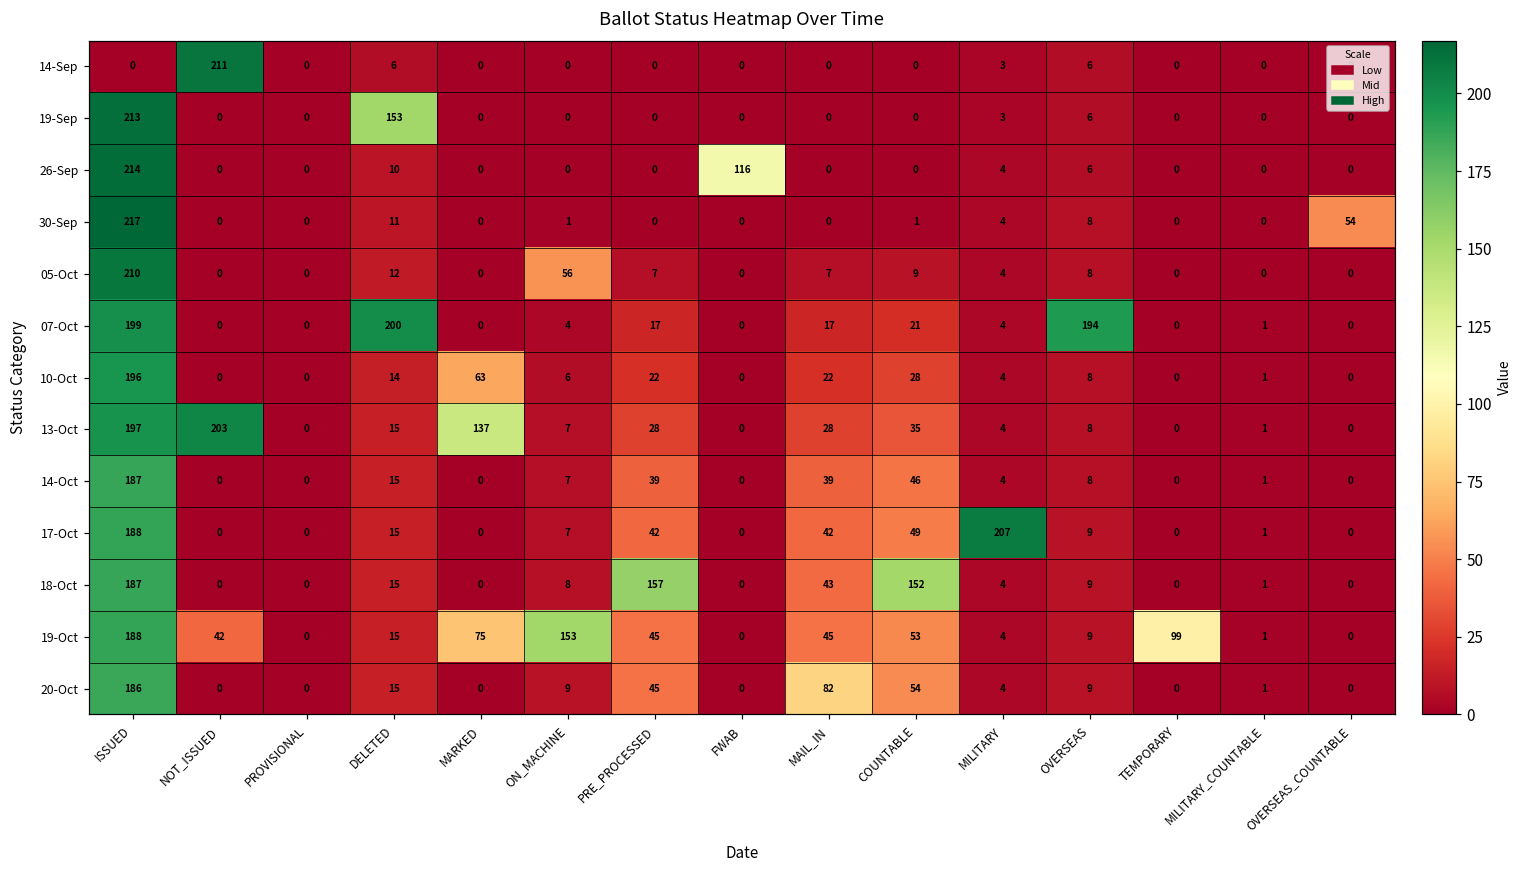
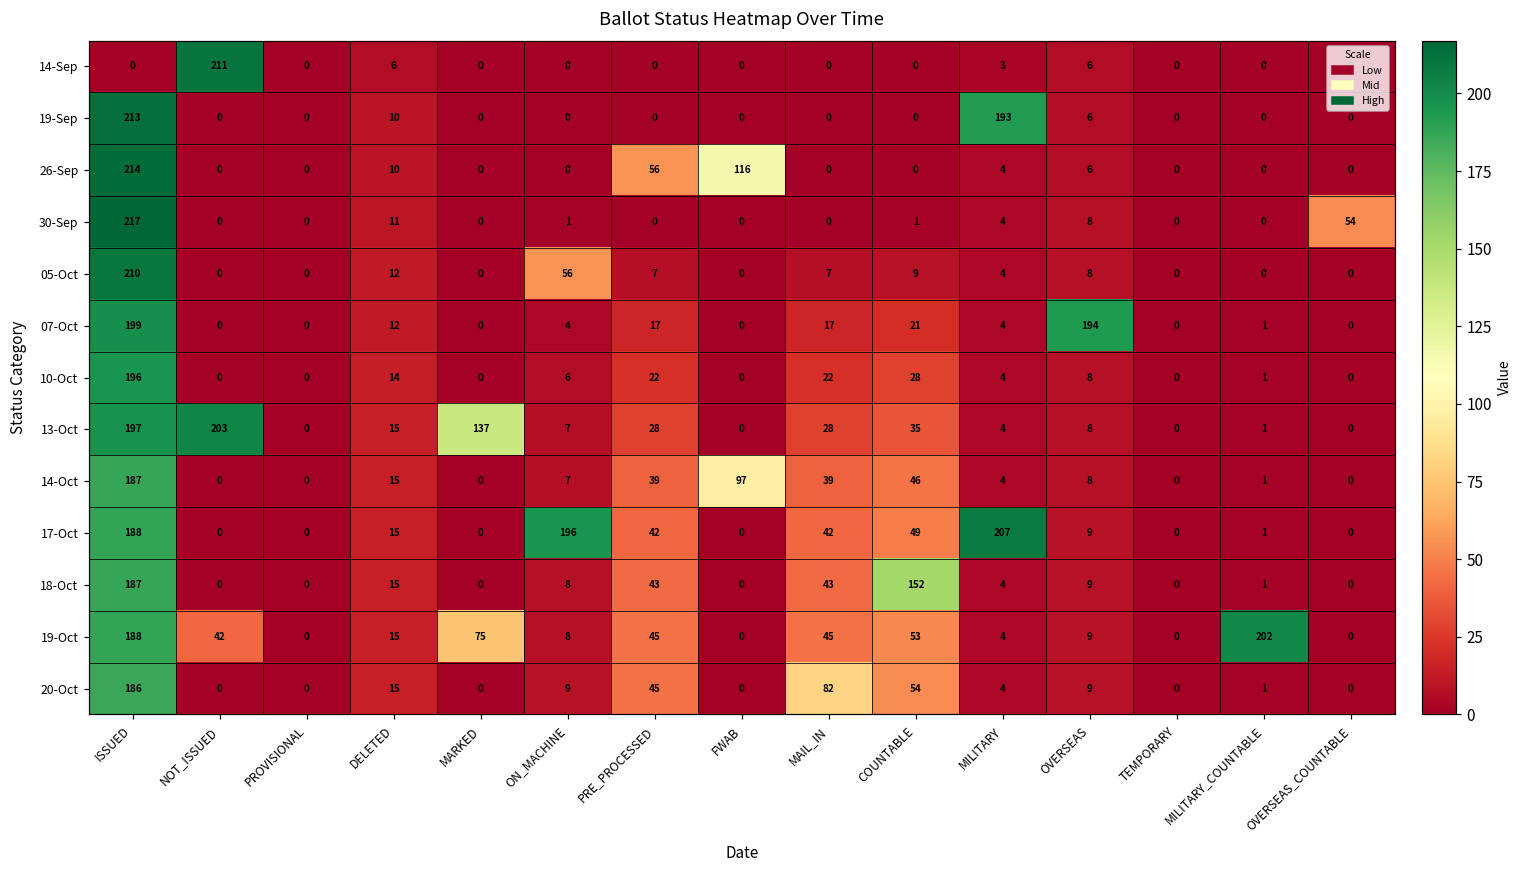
  {
    "14-Sep": {
      "ISSUED": 0,
      "NOT_ISSUED": 211,
      "PROVISIONAL": 0,
      "DELETED": 6,
      "MARKED": 0,
      "ON_MACHINE": 0,
      "PRE_PROCESSED": 0,
      "FWAB": 0,
      "MAIL_IN": 0,
      "COUNTABLE": 0,
      "MILITARY": 3,
      "OVERSEAS": 6,
      "TEMPORARY": 0,
      "MILITARY_COUNTABLE": 0
    },
    "19-Sep": {
      "ISSUED": 213,
      "NOT_ISSUED": 0,
      "PROVISIONAL": 0,
-     "DELETED": 153,
+     "DELETED": 10,
      "MARKED": 0,
      "ON_MACHINE": 0,
      "PRE_PROCESSED": 0,
      "FWAB": 0,
      "MAIL_IN": 0,
      "COUNTABLE": 0,
-     "MILITARY": 3,
+     "MILITARY": 193,
      "OVERSEAS": 6,
      "TEMPORARY": 0,
      "MILITARY_COUNTABLE": 0
    },
    "26-Sep": {
      "ISSUED": 214,
      "NOT_ISSUED": 0,
      "PROVISIONAL": 0,
      "DELETED": 10,
      "MARKED": 0,
      "ON_MACHINE": 0,
-     "PRE_PROCESSED": 0,
+     "PRE_PROCESSED": 56,
      "FWAB": 116,
      "MAIL_IN": 0,
      "COUNTABLE": 0,
      "MILITARY": 4,
      "OVERSEAS": 6,
      "TEMPORARY": 0,
      "MILITARY_COUNTABLE": 0,
      "OVERSEAS_COUNTABLE": 0
    },
    "30-Sep": {
      "ISSUED": 217,
      "NOT_ISSUED": 0,
      "PROVISIONAL": 0,
      "DELETED": 11,
      "MARKED": 0,
      "ON_MACHINE": 1,
      "PRE_PROCESSED": 0,
      "FWAB": 0,
      "MAIL_IN": 0,
      "COUNTABLE": 1,
      "MILITARY": 4,
      "OVERSEAS": 8,
      "TEMPORARY": 0,
      "MILITARY_COUNTABLE": 0,
      "OVERSEAS_COUNTABLE": 54
    },
    "05-Oct": {
      "ISSUED": 210,
      "NOT_ISSUED": 0,
      "PROVISIONAL": 0,
      "DELETED": 12,
      "MARKED": 0,
      "ON_MACHINE": 56,
      "PRE_PROCESSED": 7,
      "FWAB": 0,
      "MAIL_IN": 7,
      "COUNTABLE": 9,
      "MILITARY": 4,
      "OVERSEAS": 8,
      "TEMPORARY": 0,
      "MILITARY_COUNTABLE": 0,
      "OVERSEAS_COUNTABLE": 0
    },
    "07-Oct": {
      "ISSUED": 199,
      "NOT_ISSUED": 0,
      "PROVISIONAL": 0,
-     "DELETED": 200,
+     "DELETED": 12,
      "MARKED": 0,
      "ON_MACHINE": 4,
      "PRE_PROCESSED": 17,
      "FWAB": 0,
      "MAIL_IN": 17,
      "COUNTABLE": 21,
      "MILITARY": 4,
      "OVERSEAS": 194,
      "TEMPORARY": 0,
      "MILITARY_COUNTABLE": 1,
      "OVERSEAS_COUNTABLE": 0
    },
    "10-Oct": {
      "ISSUED": 196,
      "NOT_ISSUED": 0,
      "PROVISIONAL": 0,
      "DELETED": 14,
-     "MARKED": 63,
+     "MARKED": 0,
      "ON_MACHINE": 6,
      "PRE_PROCESSED": 22,
      "FWAB": 0,
      "MAIL_IN": 22,
      "COUNTABLE": 28,
      "MILITARY": 4,
      "OVERSEAS": 8,
      "TEMPORARY": 0,
      "MILITARY_COUNTABLE": 1,
      "OVERSEAS_COUNTABLE": 0
    },
    "13-Oct": {
      "ISSUED": 197,
      "NOT_ISSUED": 203,
      "PROVISIONAL": 0,
      "DELETED": 15,
      "MARKED": 137,
      "ON_MACHINE": 7,
      "PRE_PROCESSED": 28,
      "FWAB": 0,
      "MAIL_IN": 28,
      "COUNTABLE": 35,
      "MILITARY": 4,
      "OVERSEAS": 8,
      "TEMPORARY": 0,
      "MILITARY_COUNTABLE": 1,
      "OVERSEAS_COUNTABLE": 0
    },
    "14-Oct": {
      "ISSUED": 187,
      "NOT_ISSUED": 0,
      "PROVISIONAL": 0,
      "DELETED": 15,
      "MARKED": 0,
      "ON_MACHINE": 7,
      "PRE_PROCESSED": 39,
-     "FWAB": 0,
+     "FWAB": 97,
      "MAIL_IN": 39,
      "COUNTABLE": 46,
      "MILITARY": 4,
      "OVERSEAS": 8,
      "TEMPORARY": 0,
      "MILITARY_COUNTABLE": 1,
      "OVERSEAS_COUNTABLE": 0
    },
    "17-Oct": {
      "ISSUED": 188,
      "NOT_ISSUED": 0,
      "PROVISIONAL": 0,
      "DELETED": 15,
      "MARKED": 0,
-     "ON_MACHINE": 7,
+     "ON_MACHINE": 196,
      "PRE_PROCESSED": 42,
      "FWAB": 0,
      "MAIL_IN": 42,
      "COUNTABLE": 49,
      "MILITARY": 207,
      "OVERSEAS": 9,
      "TEMPORARY": 0,
      "MILITARY_COUNTABLE": 1,
      "OVERSEAS_COUNTABLE": 0
    },
    "18-Oct": {
      "ISSUED": 187,
      "NOT_ISSUED": 0,
      "PROVISIONAL": 0,
      "DELETED": 15,
      "MARKED": 0,
      "ON_MACHINE": 8,
-     "PRE_PROCESSED": 157,
+     "PRE_PROCESSED": 43,
      "FWAB": 0,
      "MAIL_IN": 43,
      "COUNTABLE": 152,
      "MILITARY": 4,
      "OVERSEAS": 9,
      "TEMPORARY": 0,
      "MILITARY_COUNTABLE": 1,
      "OVERSEAS_COUNTABLE": 0
    },
    "19-Oct": {
      "ISSUED": 188,
      "NOT_ISSUED": 42,
      "PROVISIONAL": 0,
      "DELETED": 15,
      "MARKED": 75,
-     "ON_MACHINE": 153,
+     "ON_MACHINE": 8,
      "PRE_PROCESSED": 45,
      "FWAB": 0,
      "MAIL_IN": 45,
      "COUNTABLE": 53,
      "MILITARY": 4,
      "OVERSEAS": 9,
-     "TEMPORARY": 99,
-     "MILITARY_COUNTABLE": 1,
+     "TEMPORARY": 0,
+     "MILITARY_COUNTABLE": 202,
      "OVERSEAS_COUNTABLE": 0
    },
    "20-Oct": {
      "ISSUED": 186,
      "NOT_ISSUED": 0,
      "PROVISIONAL": 0,
      "DELETED": 15,
      "MARKED": 0,
      "ON_MACHINE": 9,
      "PRE_PROCESSED": 45,
      "FWAB": 0,
      "MAIL_IN": 82,
      "COUNTABLE": 54,
      "MILITARY": 4,
      "OVERSEAS": 9,
      "TEMPORARY": 0,
      "MILITARY_COUNTABLE": 1,
      "OVERSEAS_COUNTABLE": 0
    }
  }
